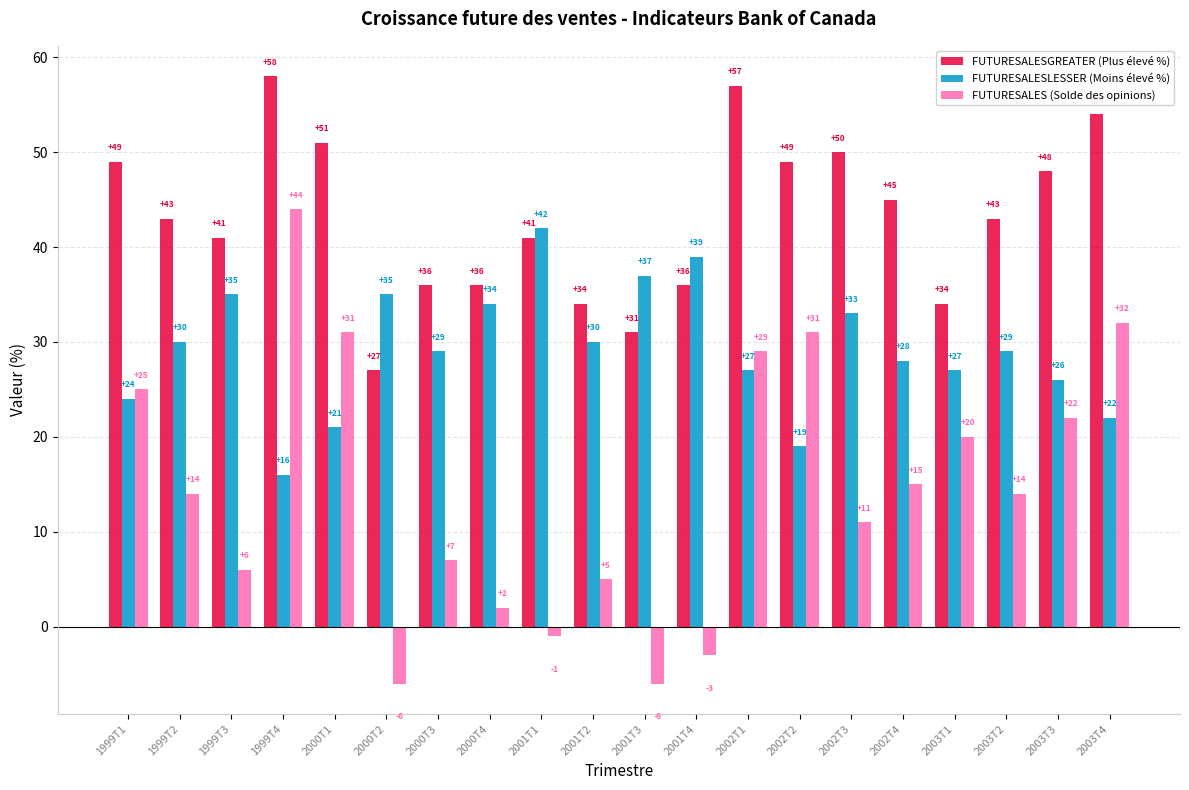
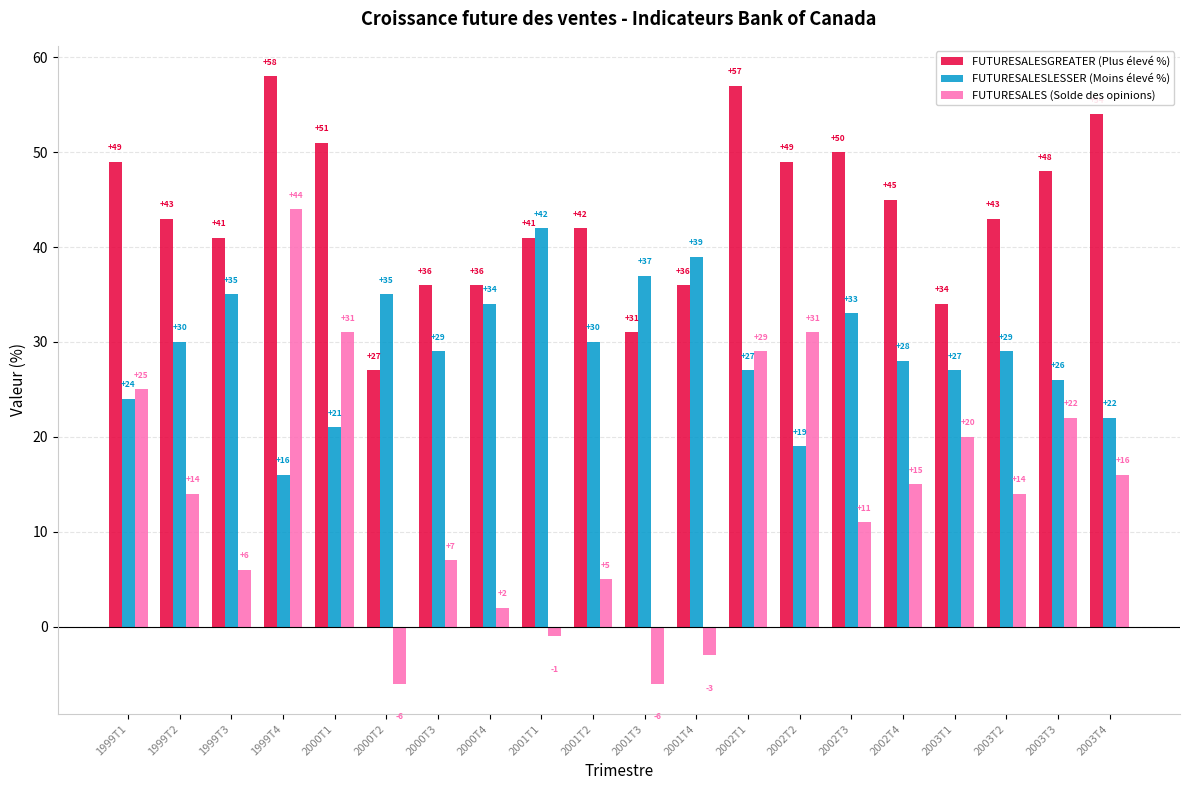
  {
    "FUTURESALESGREATER (Plus élevé %)": {
      "1999T1": "+49",
      "1999T2": "+43",
      "1999T3": "+41",
      "1999T4": "+58",
      "2000T1": "+51",
      "2000T2": "+27",
      "2000T3": "+36",
      "2000T4": "+36",
      "2001T1": "+41",
-     "2001T2": "+34",
+     "2001T2": "+42",
      "2001T3": "+31",
      "2001T4": "+36",
      "2002T1": "+57",
      "2002T2": "+49",
      "2002T3": "+50",
      "2002T4": "+45",
      "2003T1": "+34",
      "2003T2": "+43",
      "2003T3": "+48"
    },
    "FUTURESALESLESSER (Moins élevé %)": {
      "1999T1": "+24",
      "1999T2": "+30",
      "1999T3": "+35",
      "1999T4": "+16",
      "2000T1": "+21",
      "2000T2": "+35",
      "2000T3": "+29",
      "2000T4": "+34",
      "2001T1": "+42",
      "2001T2": "+30",
      "2001T3": "+37",
      "2001T4": "+39",
      "2002T1": "+27",
      "2002T2": "+19",
      "2002T3": "+33",
      "2002T4": "+28",
      "2003T1": "+27",
      "2003T2": "+29",
      "2003T3": "+26",
      "2003T4": "+22"
    },
    "FUTURESALES (Solde des opinions)": {
      "1999T1": "+25",
      "1999T2": "+14",
      "1999T3": "+6",
      "1999T4": "+44",
      "2000T1": "+31",
      "2000T3": "+7",
      "2000T4": "+2",
      "2001T2": "+5",
      "2002T1": "+29",
      "2002T2": "+31",
      "2002T3": "+11",
      "2002T4": "+15",
      "2003T1": "+20",
      "2003T2": "+14",
      "2003T3": "+22",
-     "2003T4": "+32"
+     "2003T4": "+16"
    }
  }
